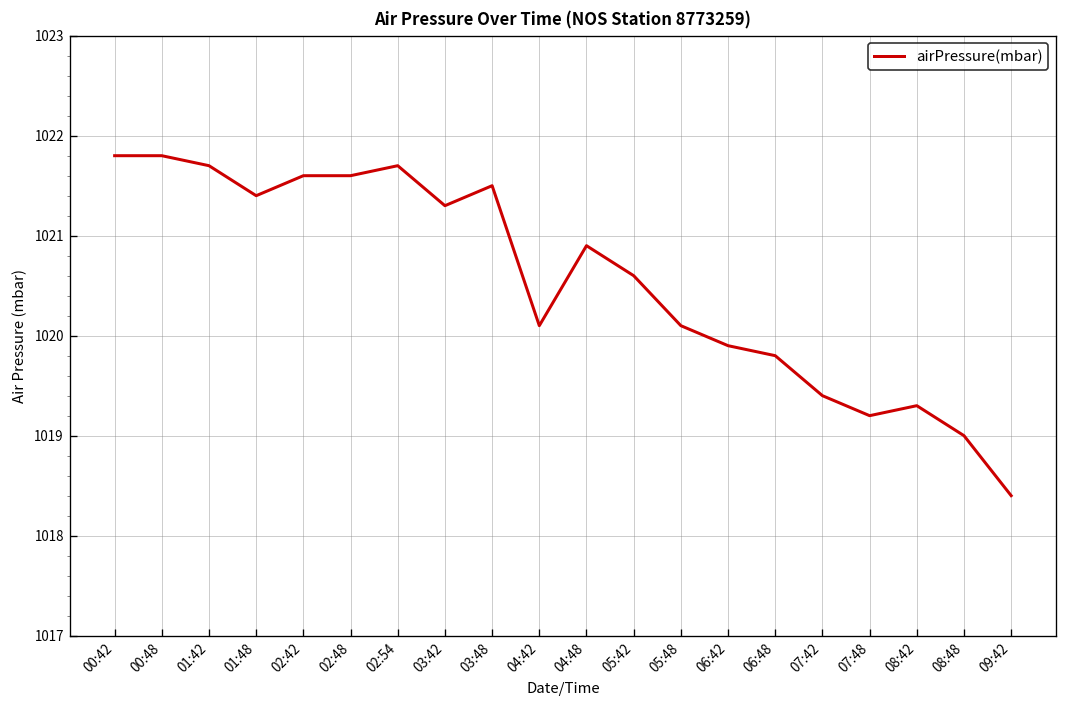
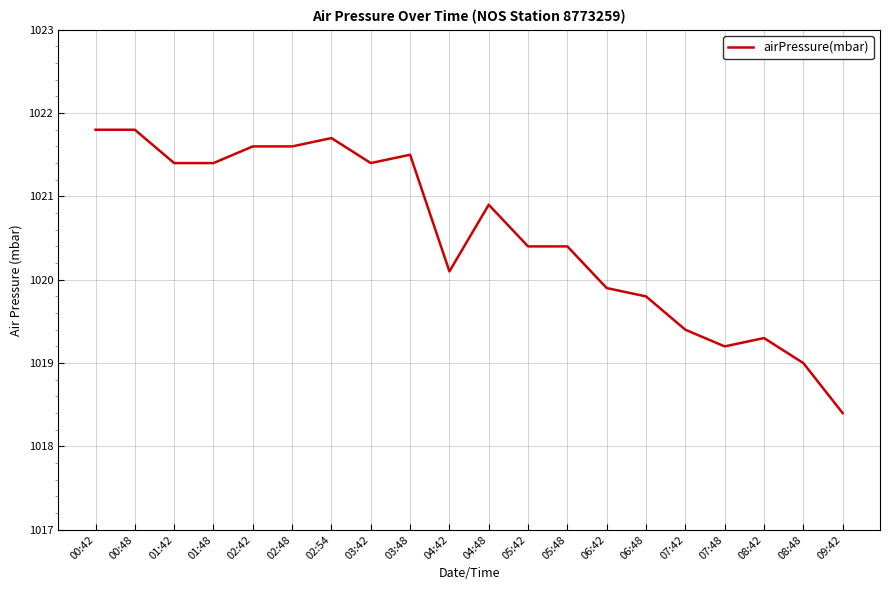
  {
    "00:42": 1021.8,
    "00:48": 1021.8,
-   "01:42": 1021.7,
+   "01:42": 1021.4,
    "01:48": 1021.4,
    "02:42": 1021.6,
    "02:48": 1021.6,
    "02:54": 1021.7,
-   "03:42": 1021.3,
+   "03:42": 1021.4,
    "03:48": 1021.5,
    "04:42": 1020.1,
    "04:48": 1020.9,
-   "05:42": 1020.6,
-   "05:48": 1020.1,
+   "05:42": 1020.4,
+   "05:48": 1020.4,
    "06:42": 1019.9,
    "06:48": 1019.8,
    "07:42": 1019.4,
    "07:48": 1019.2,
    "08:42": 1019.3,
    "08:48": 1019.0,
    "09:42": 1018.4
  }
